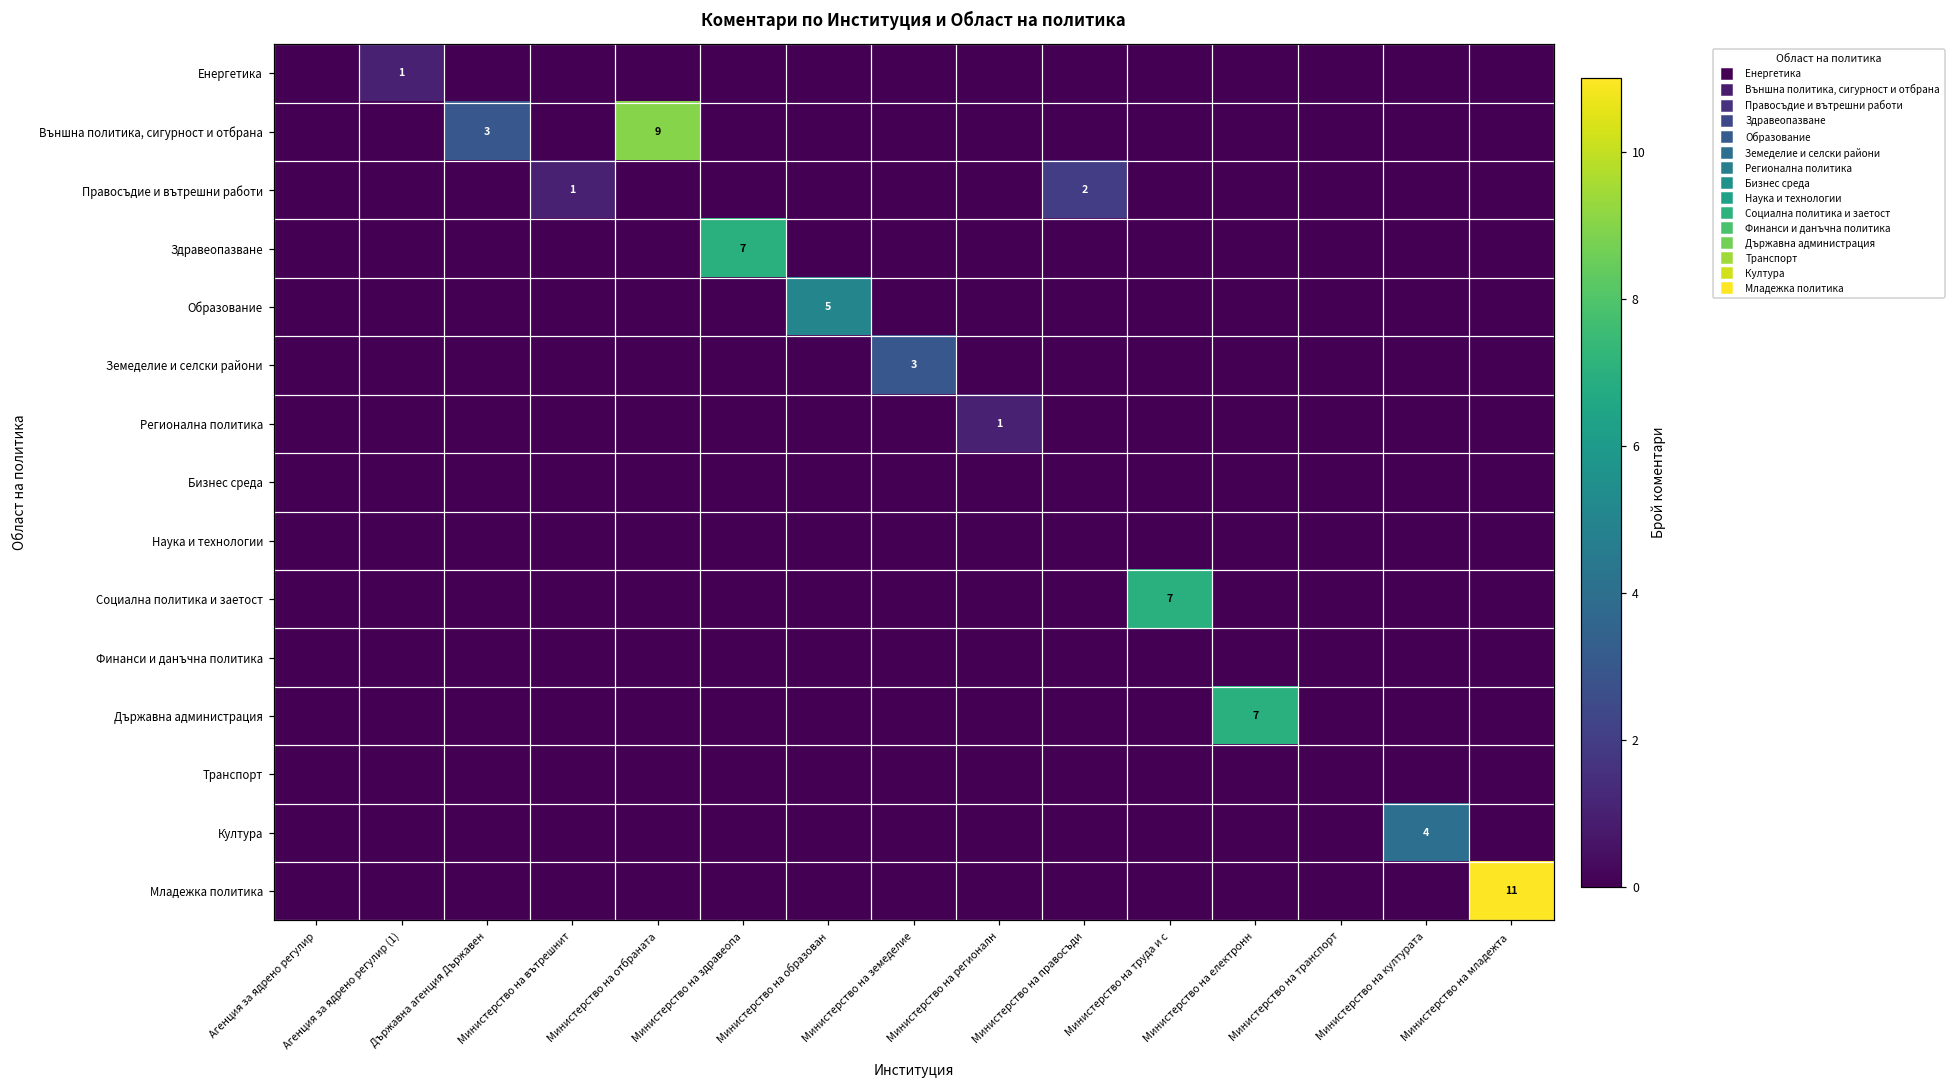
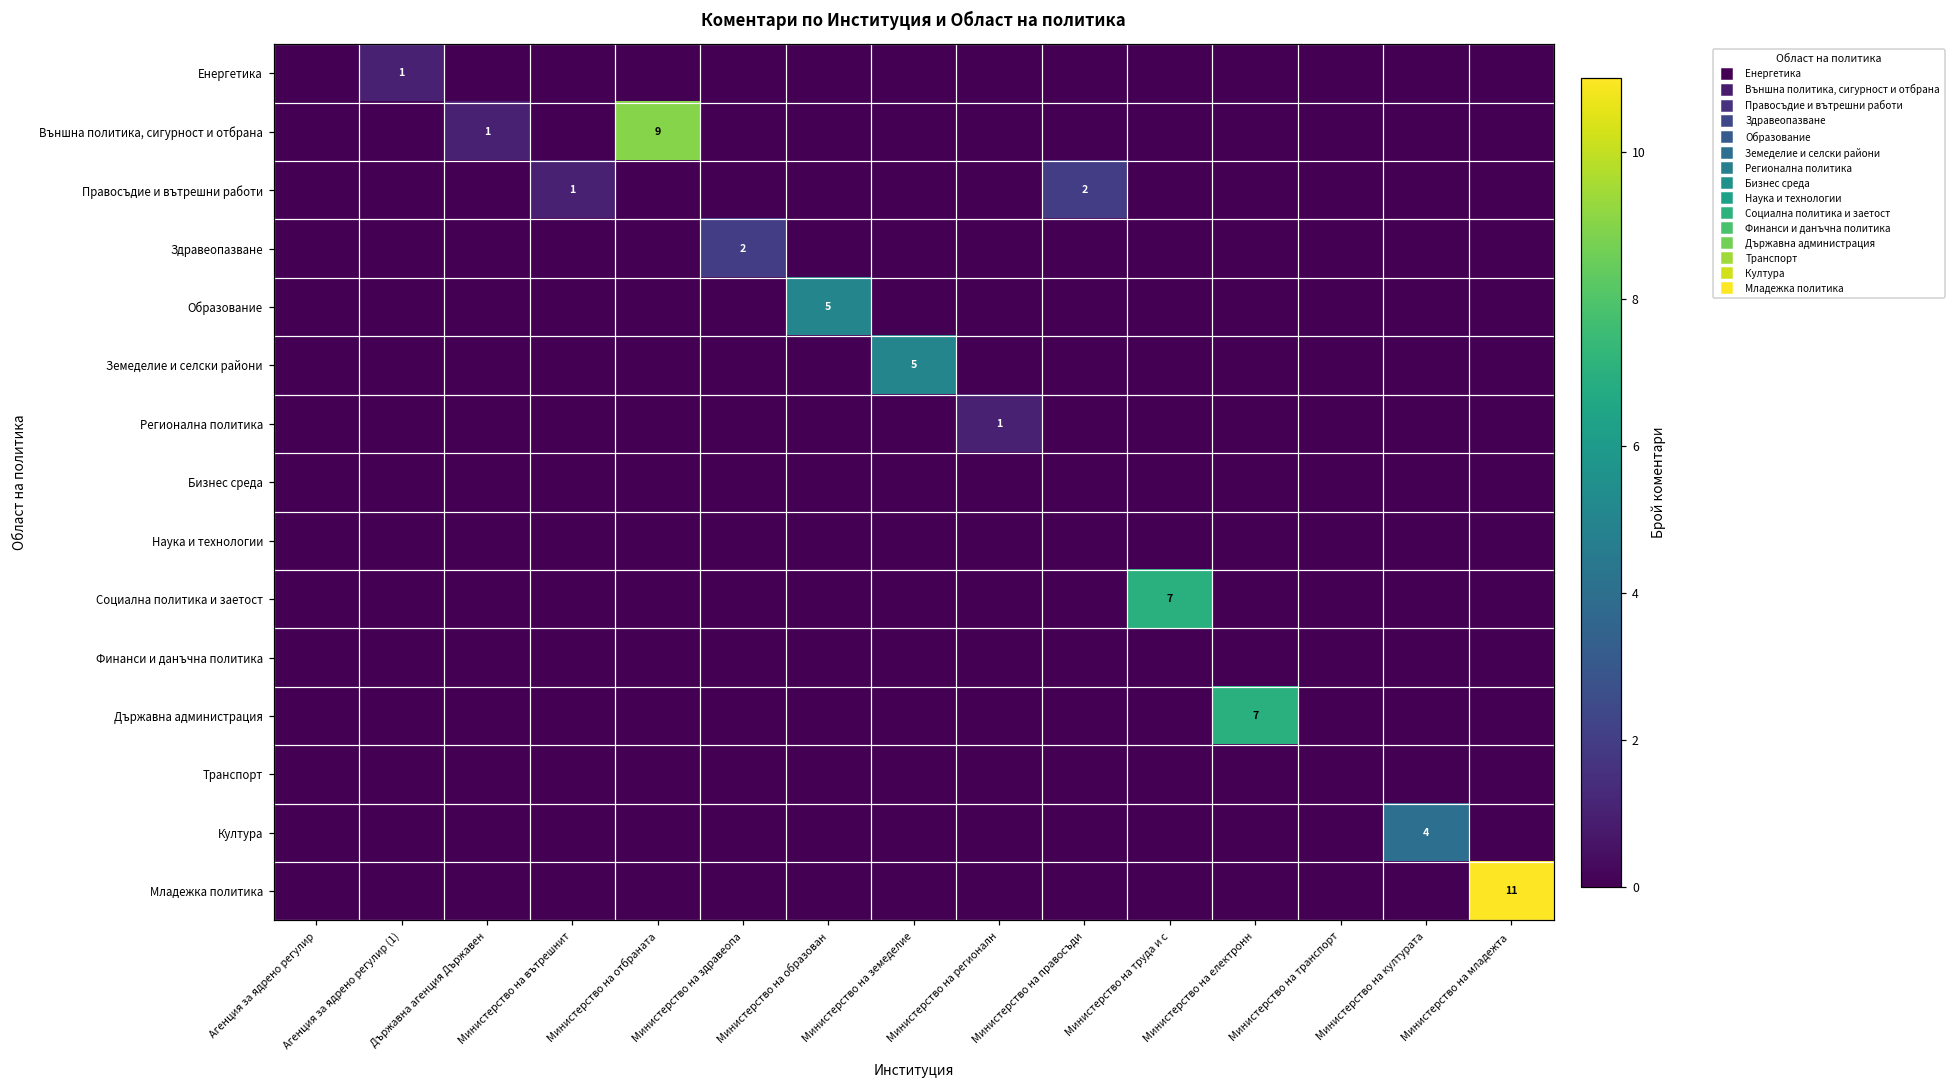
  {
    "Енергетика": {
      "Агенция за ядрено регулир (1)": 1
    },
    "Външна политика, сигурност и отбрана": {
-     "Държавна агенция Държавен": 3,
+     "Държавна агенция Държавен": 1,
      "Министерство на отбраната": 9
    },
    "Правосъдие и вътрешни работи": {
      "Министерство на вътрешнит": 1,
      "Министерство на правосъди": 2
    },
    "Здравеопазване": {
-     "Министерство на здравеопа": 7
+     "Министерство на здравеопа": 2
    },
    "Образование": {
      "Министерство на образован": 5
    },
    "Земеделие и селски райони": {
-     "Министерство на земеделие": 3
+     "Министерство на земеделие": 5
    },
    "Регионална политика": {
      "Министерство на регионалн": 1
    },
    "Социална политика и заетост": {
      "Министерство на труда и с": 7
    },
    "Държавна администрация": {
      "Министерство на електронн": 7
    },
    "Култура": {
      "Министерство на културата": 4
    },
    "Младежка политика": {
      "Министерство на младежта": 11
    }
  }
